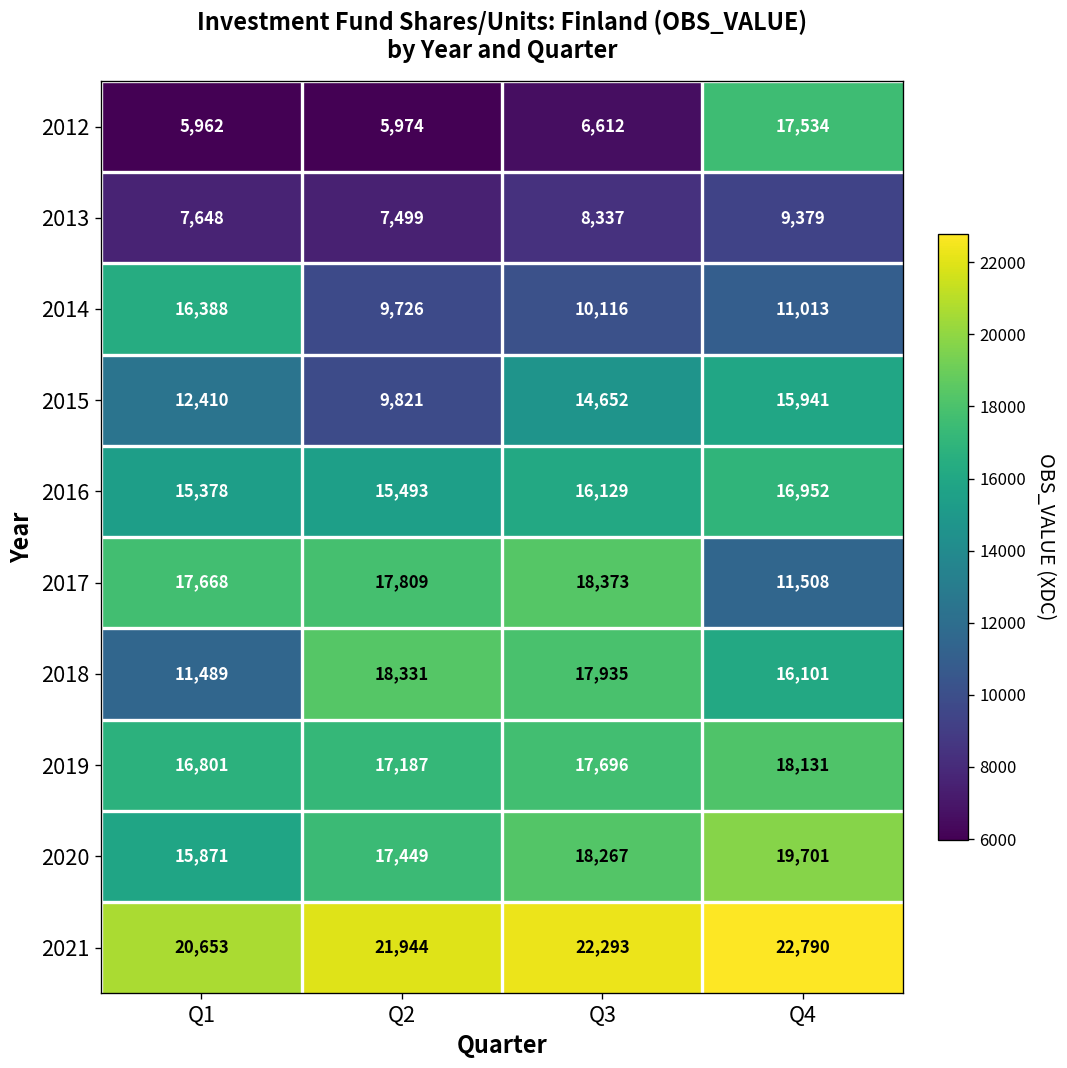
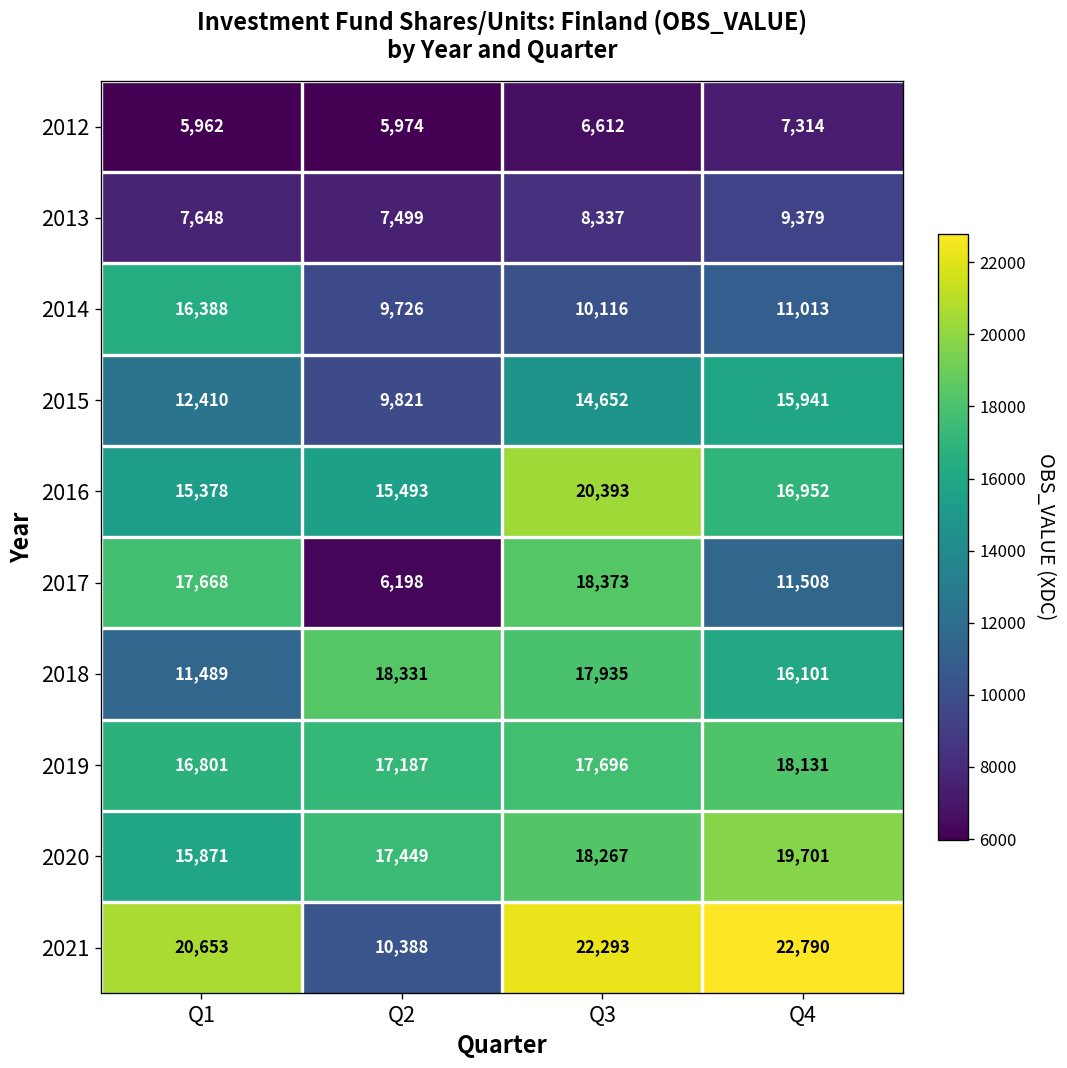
  {
    "2012": {
      "Q1": "5,962",
      "Q2": "5,974",
      "Q3": "6,612",
-     "Q4": "17,534"
+     "Q4": "7,314"
    },
    "2013": {
      "Q1": "7,648",
      "Q2": "7,499",
      "Q3": "8,337",
      "Q4": "9,379"
    },
    "2014": {
      "Q1": "16,388",
      "Q2": "9,726",
      "Q3": "10,116",
      "Q4": "11,013"
    },
    "2015": {
      "Q1": "12,410",
      "Q2": "9,821",
      "Q3": "14,652",
      "Q4": "15,941"
    },
    "2016": {
      "Q1": "15,378",
      "Q2": "15,493",
-     "Q3": "16,129",
+     "Q3": "20,393",
      "Q4": "16,952"
    },
    "2017": {
      "Q1": "17,668",
-     "Q2": "17,809",
+     "Q2": "6,198",
      "Q3": "18,373",
      "Q4": "11,508"
    },
    "2018": {
      "Q1": "11,489",
      "Q2": "18,331",
      "Q3": "17,935",
      "Q4": "16,101"
    },
    "2019": {
      "Q1": "16,801",
      "Q2": "17,187",
      "Q3": "17,696",
      "Q4": "18,131"
    },
    "2020": {
      "Q1": "15,871",
      "Q2": "17,449",
      "Q3": "18,267",
      "Q4": "19,701"
    },
    "2021": {
      "Q1": "20,653",
-     "Q2": "21,944",
+     "Q2": "10,388",
      "Q3": "22,293",
      "Q4": "22,790"
    }
  }
